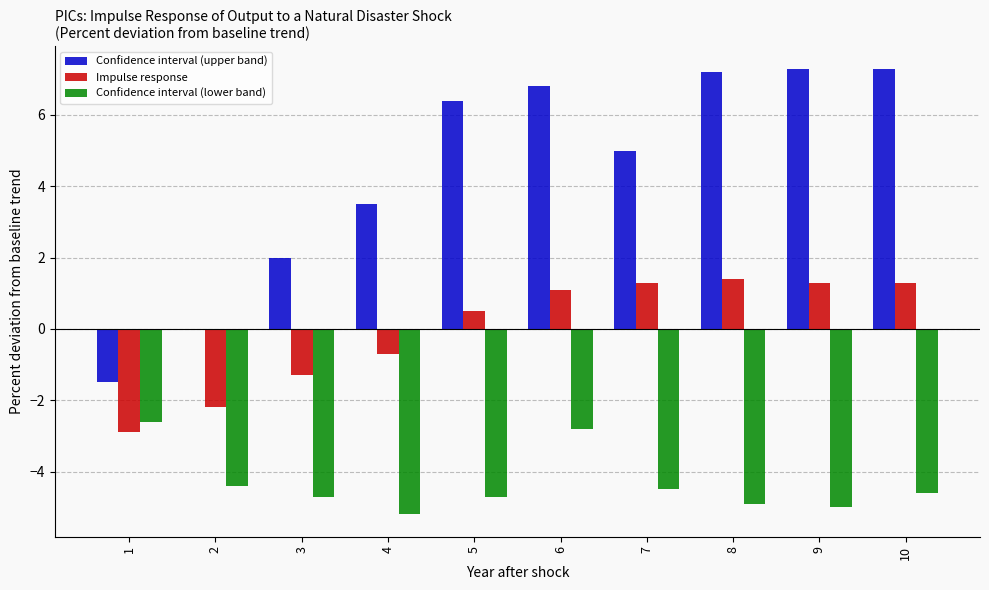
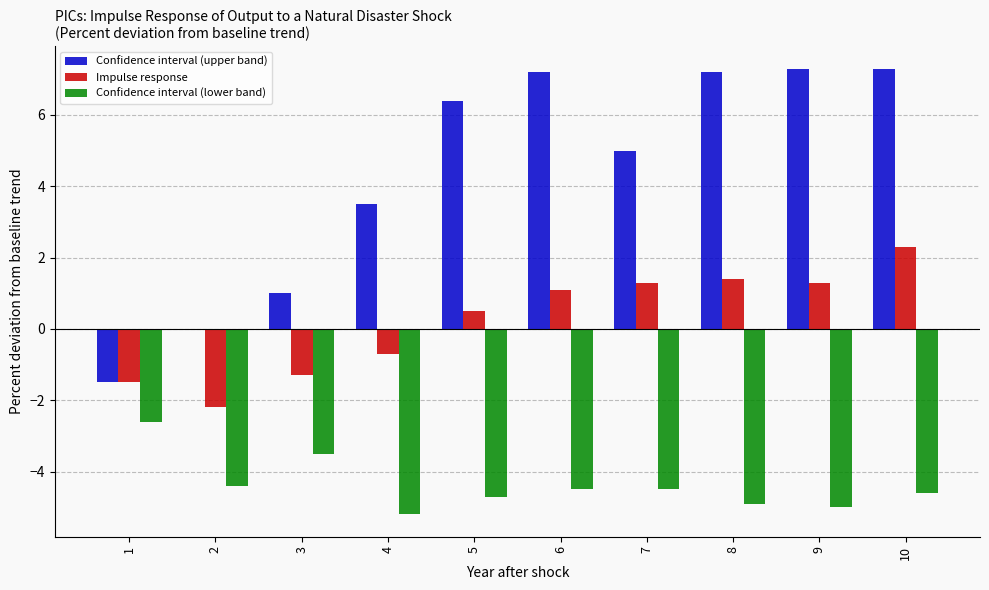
  {
    "Confidence interval (upper band)": {
      "1": -1.5,
      "2": 0.0,
-     "3": 2,
+     "3": 1,
      "4": 3.5,
      "5": 6.4,
-     "6": 6.8,
+     "6": 7.2,
      "7": 5.0,
      "8": 7.2,
      "9": 7.3,
      "10": 7.3
    },
    "Impulse response": {
-     "1": -2.9,
+     "1": -1.5,
      "2": -2.2,
      "3": -1.3,
      "4": -0.7,
      "5": 0.5,
      "6": 1.1,
      "7": 1.3,
      "8": 1.4,
      "9": 1.3,
-     "10": 1.3
+     "10": 2.3
    },
    "Confidence interval (lower band)": {
      "1": -2.6,
      "2": -4.4,
-     "3": -4.7,
+     "3": -3.5,
      "4": -5.2,
      "5": -4.7,
-     "6": -2.8,
+     "6": -4.5,
      "7": -4.5,
      "8": -4.9,
      "9": -5.0,
      "10": -4.6
    }
  }
